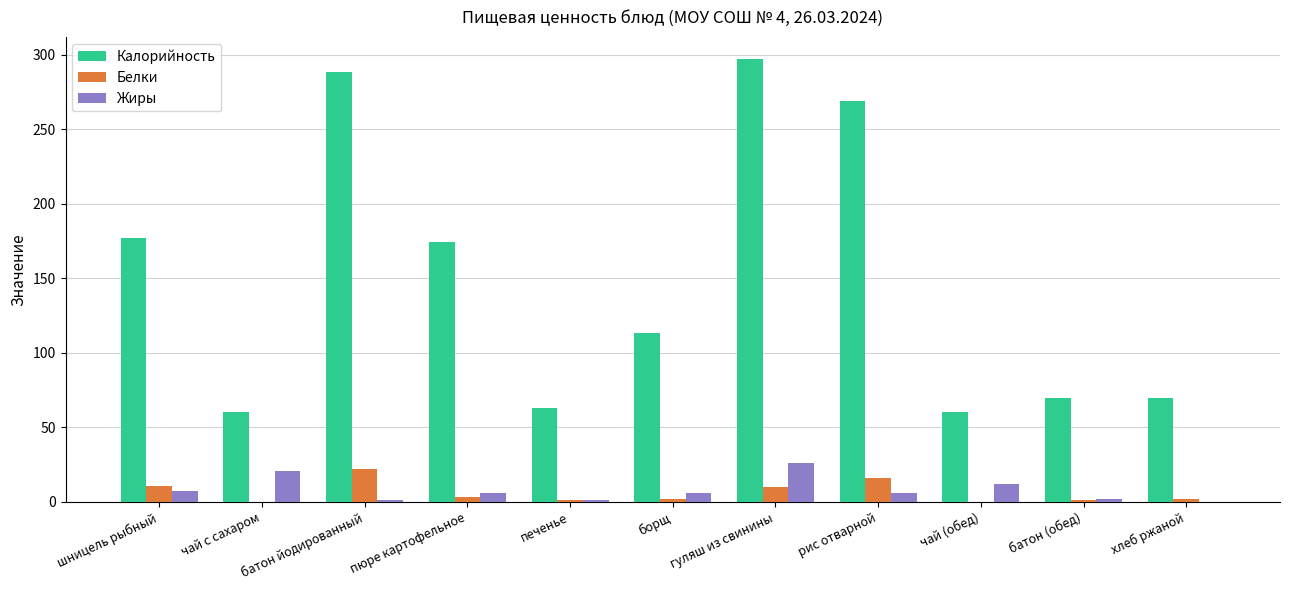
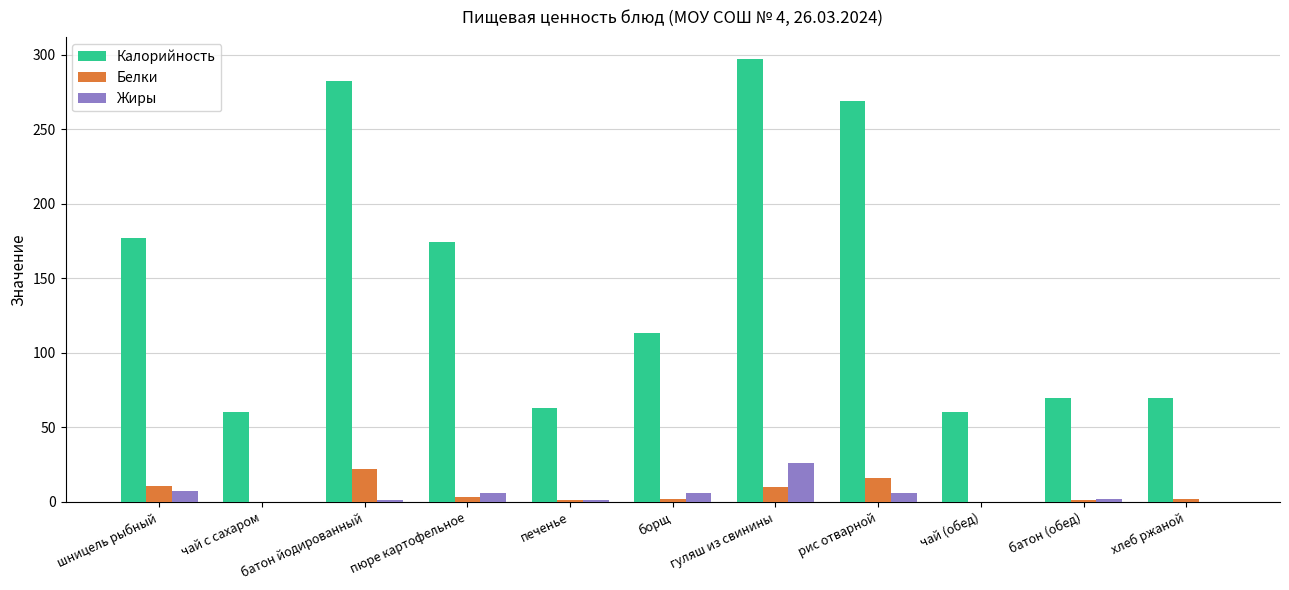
  {
    "Калорийность": {
      "шницель рыбный": 177,
      "чай с сахаром": 60,
-     "батон йодированный": 288,
+     "батон йодированный": 282,
      "пюре картофельное": 174,
      "печенье": 63,
      "борщ": 113,
      "гуляш из свинины": 297,
      "рис отварной": 269,
      "чай (обед)": 60,
      "батон (обед)": 70,
      "хлеб ржаной": 70
    },
    "Белки": {
      "шницель рыбный": 11,
      "чай с сахаром": 0,
      "батон йодированный": 22,
      "пюре картофельное": 3,
      "борщ": 2,
      "гуляш из свинины": 10,
      "рис отварной": 16,
      "чай (обед)": 0,
      "хлеб ржаной": 2
    },
    "Жиры": {
      "шницель рыбный": 7,
-     "чай с сахаром": 21,
+     "чай с сахаром": 0,
      "пюре картофельное": 6,
      "борщ": 6,
      "гуляш из свинины": 26,
      "рис отварной": 6,
-     "чай (обед)": 12,
+     "чай (обед)": 0,
      "батон (обед)": 2,
      "хлеб ржаной": 0
    }
  }
